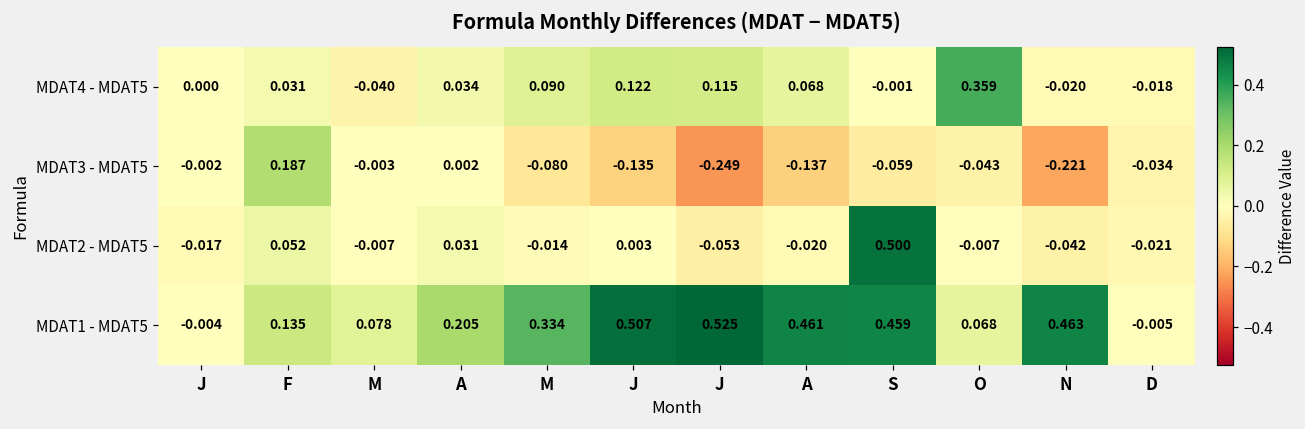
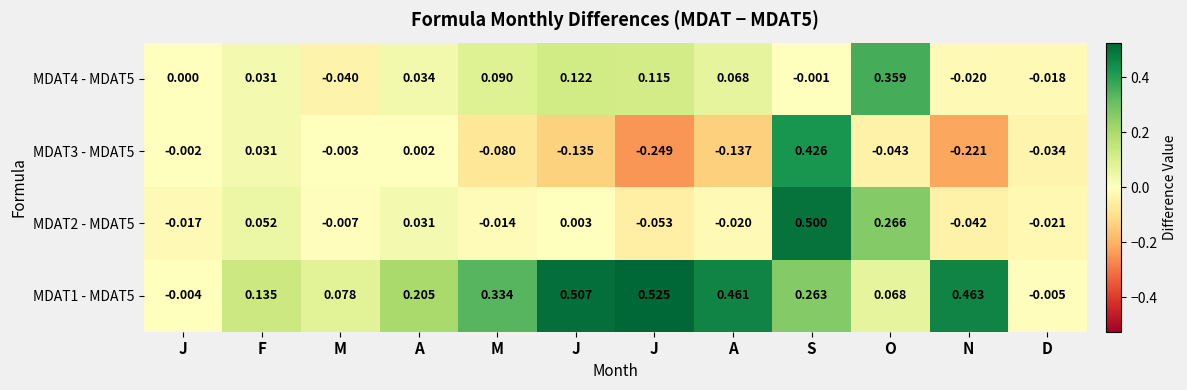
  {
    "MDAT4 - MDAT5": {
      "F": 0.031,
      "S": -0.001,
      "O": 0.359,
      "N": -0.020,
      "D": -0.018
    },
    "MDAT3 - MDAT5": {
-     "F": 0.187,
-     "S": -0.059,
+     "F": 0.031,
+     "S": 0.426,
      "O": -0.043,
      "N": -0.221,
      "D": -0.034
    },
    "MDAT2 - MDAT5": {
      "F": 0.052,
      "S": 0.500,
-     "O": -0.007,
+     "O": 0.266,
      "N": -0.042,
      "D": -0.021
    },
    "MDAT1 - MDAT5": {
      "F": 0.135,
-     "S": 0.459,
+     "S": 0.263,
      "O": 0.068,
      "N": 0.463,
      "D": -0.005
    }
  }
